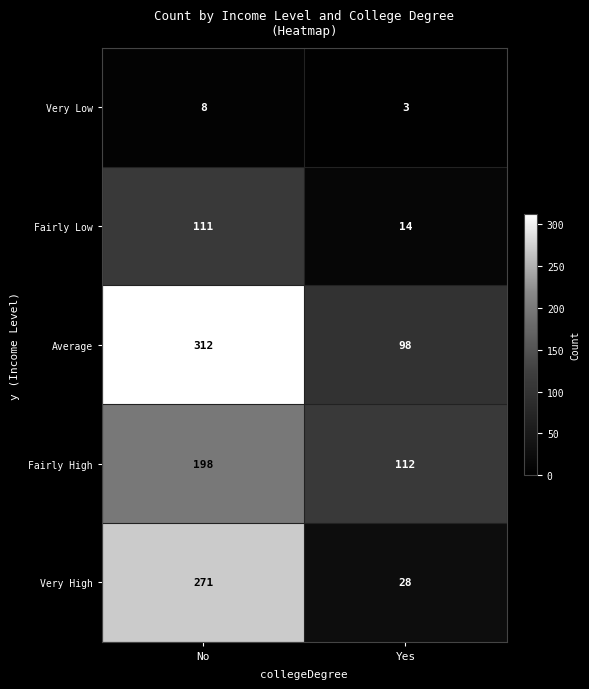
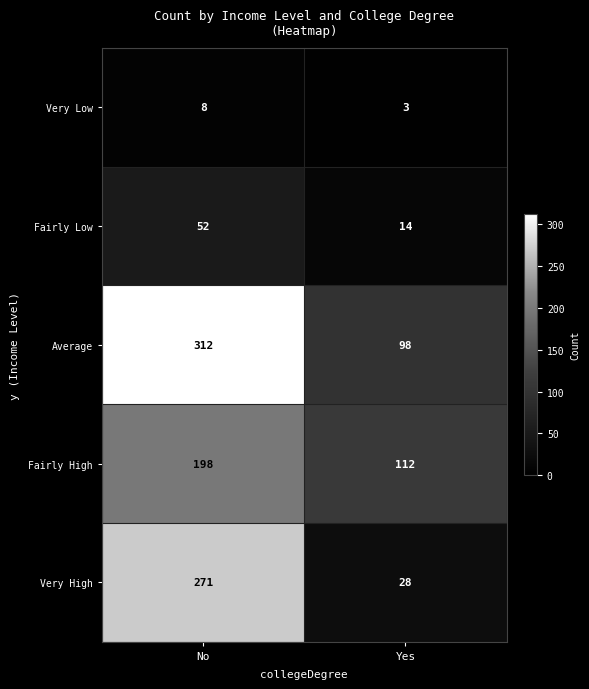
  {
    "Very Low": {
      "No": 8,
      "Yes": 3
    },
    "Fairly Low": {
-     "No": 111,
+     "No": 52,
      "Yes": 14
    },
    "Average": {
      "No": 312,
      "Yes": 98
    },
    "Fairly High": {
      "No": 198,
      "Yes": 112
    },
    "Very High": {
      "No": 271,
      "Yes": 28
    }
  }
